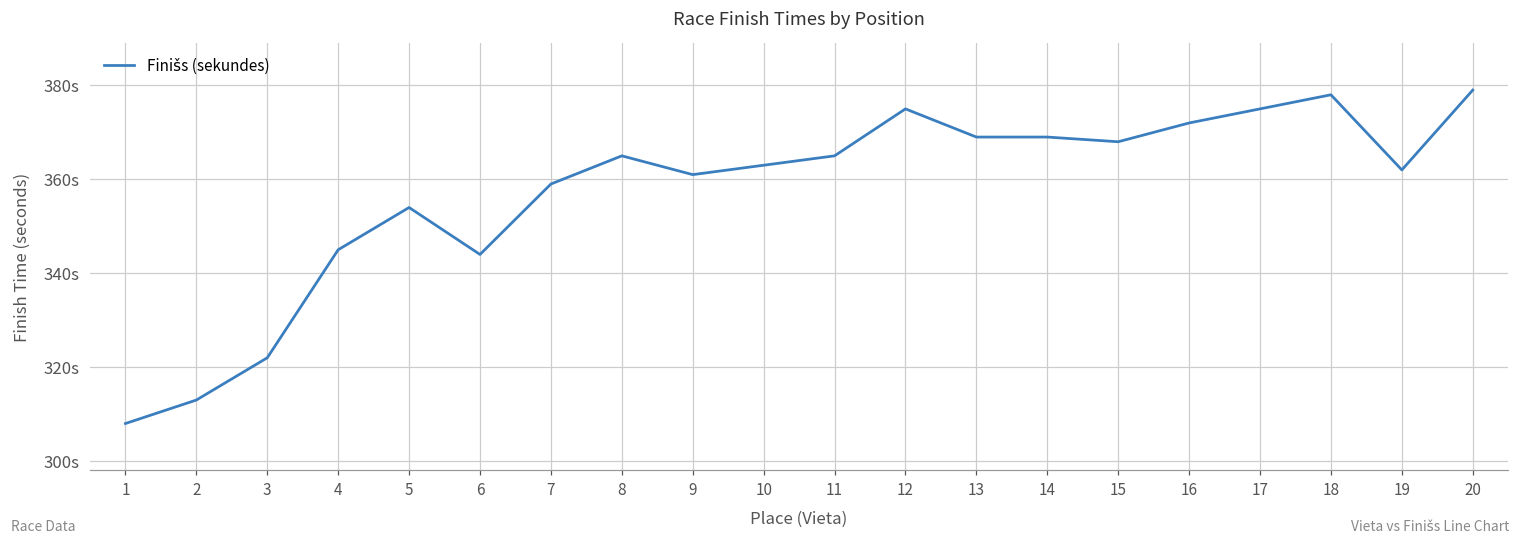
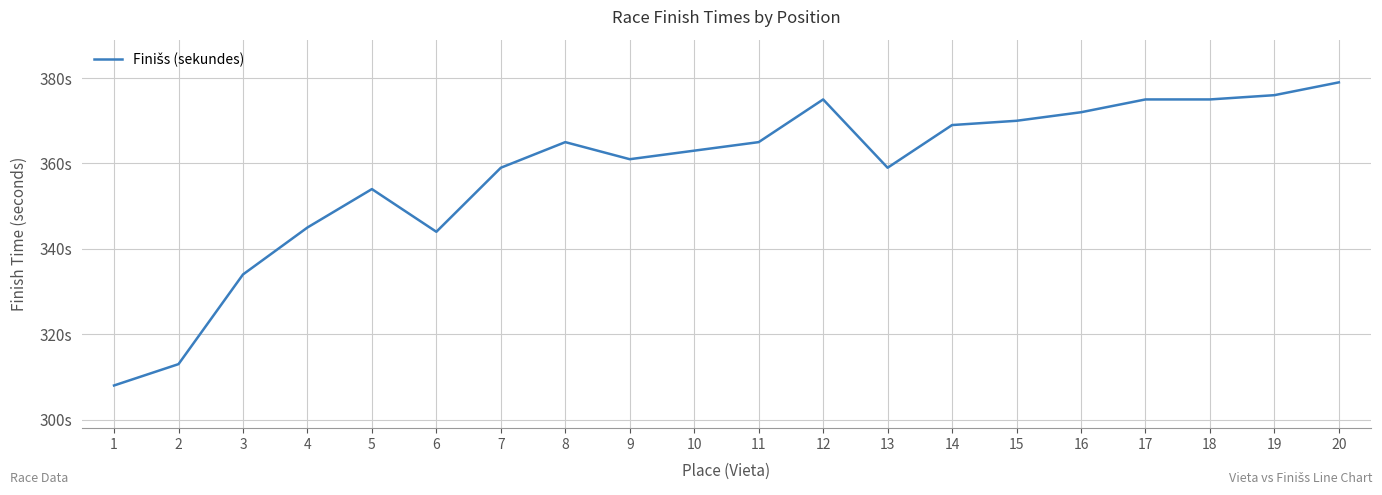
  {
    "1": "308s",
    "2": "313s",
-   "3": "322s",
+   "3": "334s",
    "4": "345s",
    "5": "354s",
    "6": "344s",
    "7": "359s",
    "8": "365s",
    "9": "361s",
    "10": "363s",
    "11": "365s",
    "12": "375s",
-   "13": "369s",
+   "13": "359s",
    "14": "369s",
-   "15": "368s",
+   "15": "370s",
    "16": "372s",
    "17": "375s",
-   "18": "378s",
-   "19": "362s",
+   "18": "375s",
+   "19": "376s",
    "20": "379s"
  }
